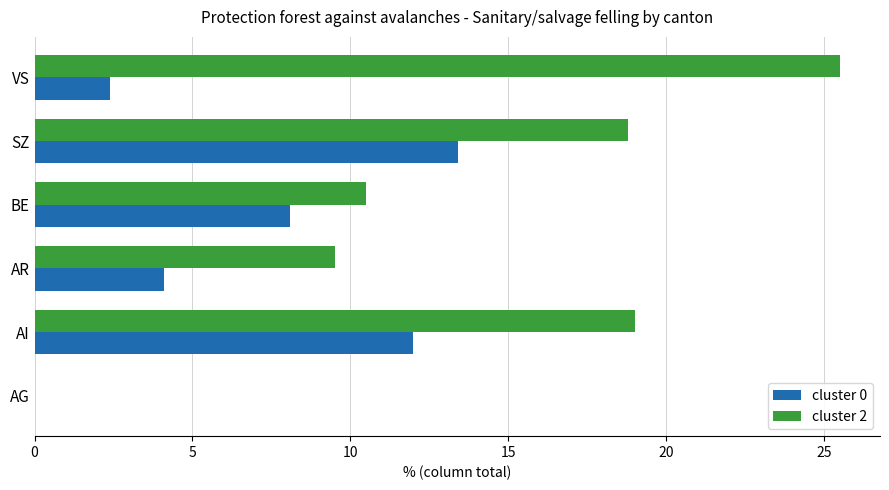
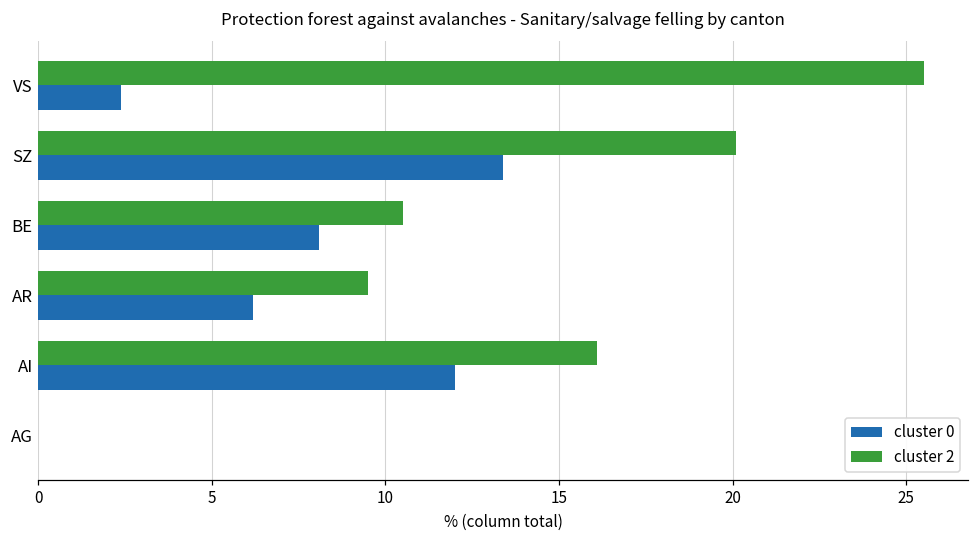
  {
    "cluster 0": {
      "VS": 2.4,
      "SZ": 13.4,
      "BE": 8.1,
-     "AR": 4.1,
+     "AR": 6.2,
      "AI": 12.0,
      "AG": 0.0
    },
    "cluster 2": {
      "VS": 25.5,
-     "SZ": 18.8,
+     "SZ": 20.1,
      "BE": 10.5,
      "AR": 9.5,
-     "AI": 19.0,
+     "AI": 16.1,
      "AG": 0.0
    }
  }
